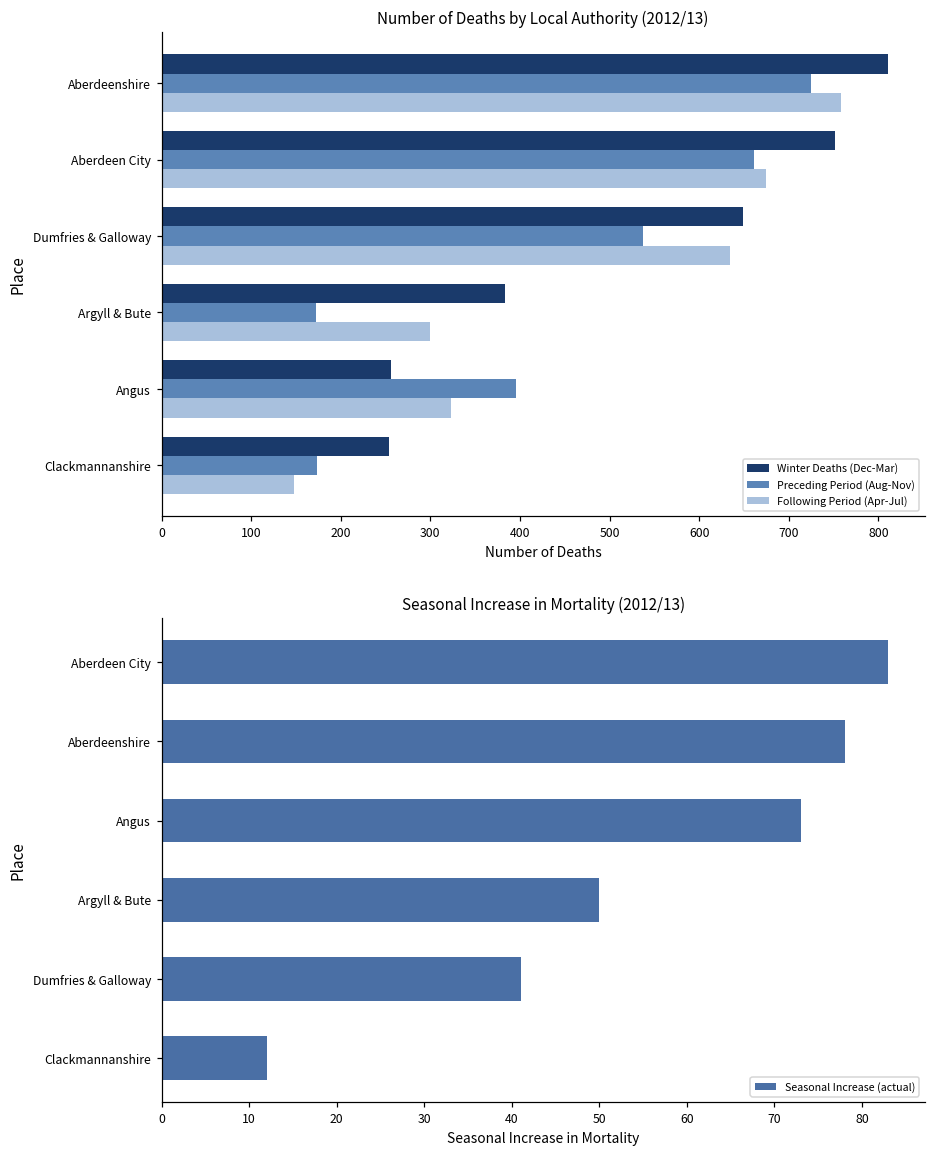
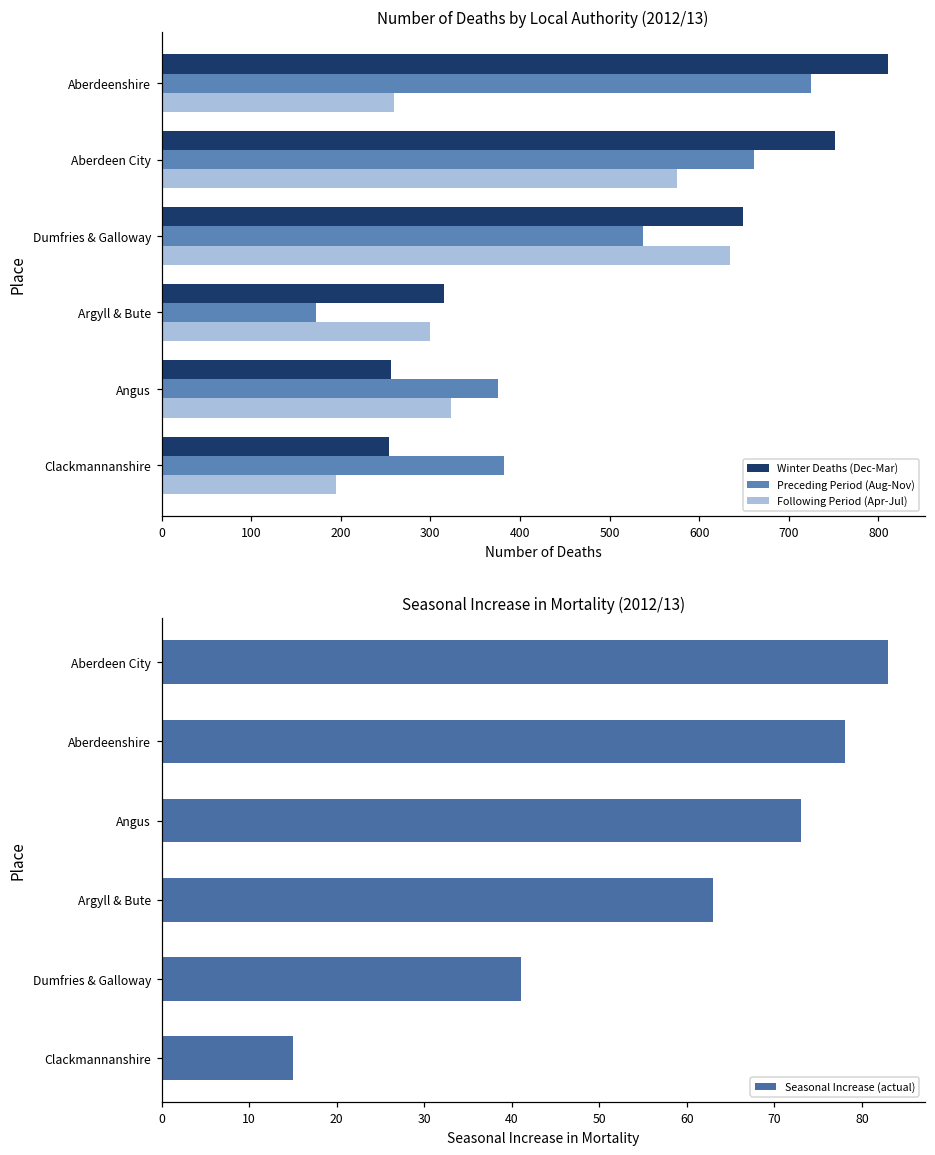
  {
    "Number of Deaths by Local Authority (2012/13)": {
      "Winter Deaths (Dec-Mar)": {
        "Aberdeenshire": 810,
        "Aberdeen City": 750,
        "Dumfries & Galloway": 650,
-       "Argyll & Bute": 380,
+       "Argyll & Bute": 320,
        "Angus": 260,
        "Clackmannanshire": 250
      },
      "Preceding Period (Aug-Nov)": {
        "Aberdeenshire": 730,
        "Aberdeen City": 660,
        "Dumfries & Galloway": 540,
        "Argyll & Bute": 170,
-       "Angus": 400,
-       "Clackmannanshire": 170
+       "Angus": 380,
+       "Clackmannanshire": 380
      },
      "Following Period (Apr-Jul)": {
-       "Aberdeenshire": 760,
-       "Aberdeen City": 680,
+       "Aberdeenshire": 260,
+       "Aberdeen City": 580,
        "Dumfries & Galloway": 630,
        "Argyll & Bute": 300,
        "Angus": 320,
-       "Clackmannanshire": 150
+       "Clackmannanshire": 200
      }
    },
    "Seasonal Increase in Mortality (2012/13)": {
      "Aberdeen City": 83,
      "Aberdeenshire": 78,
      "Angus": 73,
-     "Argyll & Bute": 50,
+     "Argyll & Bute": 63,
      "Dumfries & Galloway": 41,
-     "Clackmannanshire": 12
+     "Clackmannanshire": 15
    }
  }
